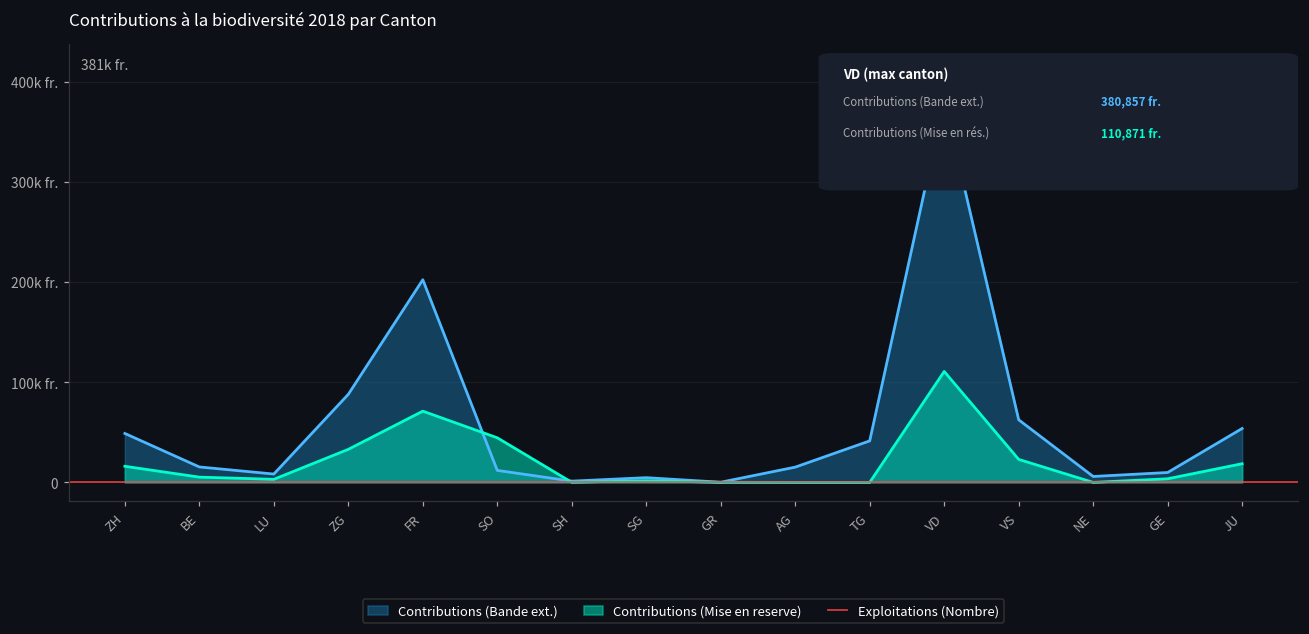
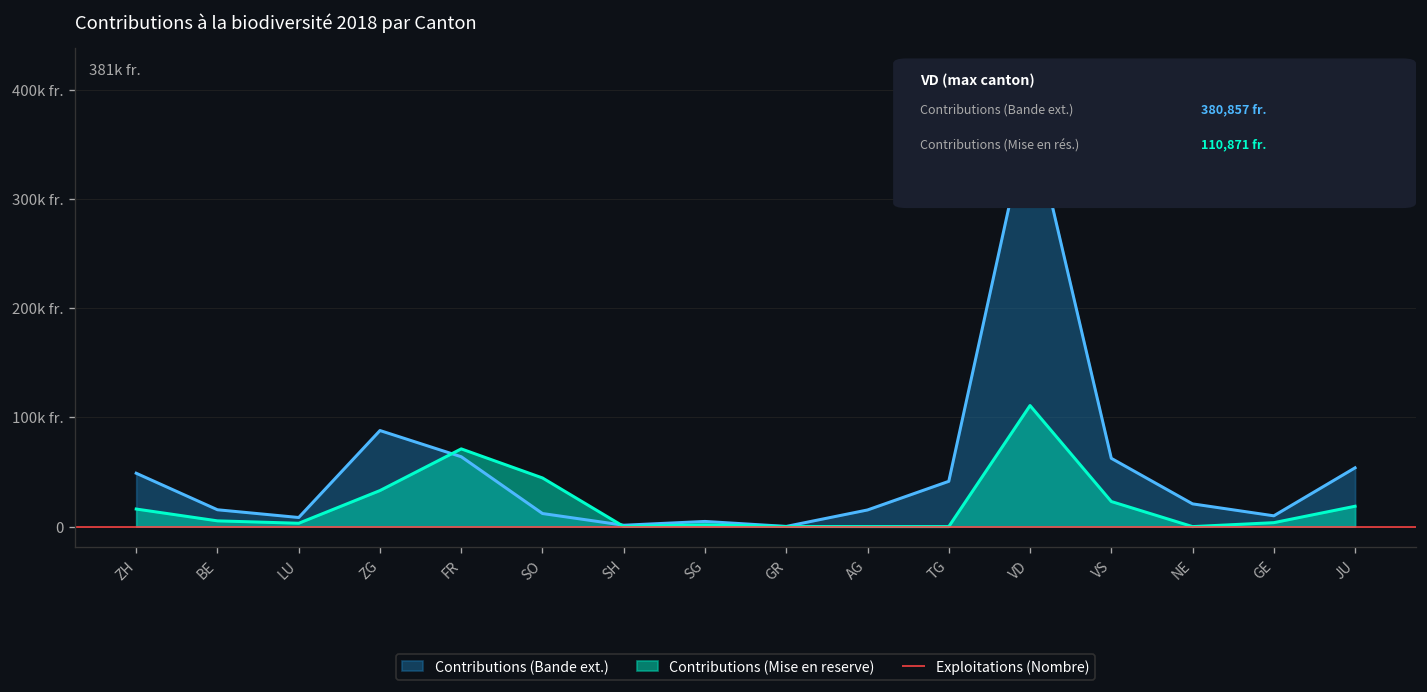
  {
    "Contributions (Bande ext.)": {
      "ZH": "50k fr.",
      "BE": "20k fr.",
      "LU": "10k fr.",
      "ZG": "90k fr.",
-     "FR": "200k fr.",
+     "FR": "60k fr.",
      "SO": "10k fr.",
      "SG": "0k fr.",
      "AG": "20k fr.",
      "TG": "40k fr.",
      "VS": "60k fr.",
-     "NE": "10k fr.",
+     "NE": "20k fr.",
      "GE": "10k fr.",
      "JU": "50k fr."
    },
    "Contributions (Mise en reserve)": {
      "ZH": "20k fr.",
      "BE": "10k fr.",
      "LU": "0k fr.",
      "ZG": "30k fr.",
      "FR": "70k fr.",
      "SO": "40k fr.",
      "SG": "0k fr.",
      "AG": "0k fr.",
      "TG": "0k fr.",
      "VD": "110k fr.",
      "VS": "20k fr.",
      "NE": "0k fr.",
      "GE": "0k fr.",
      "JU": "20k fr."
    }
  }
